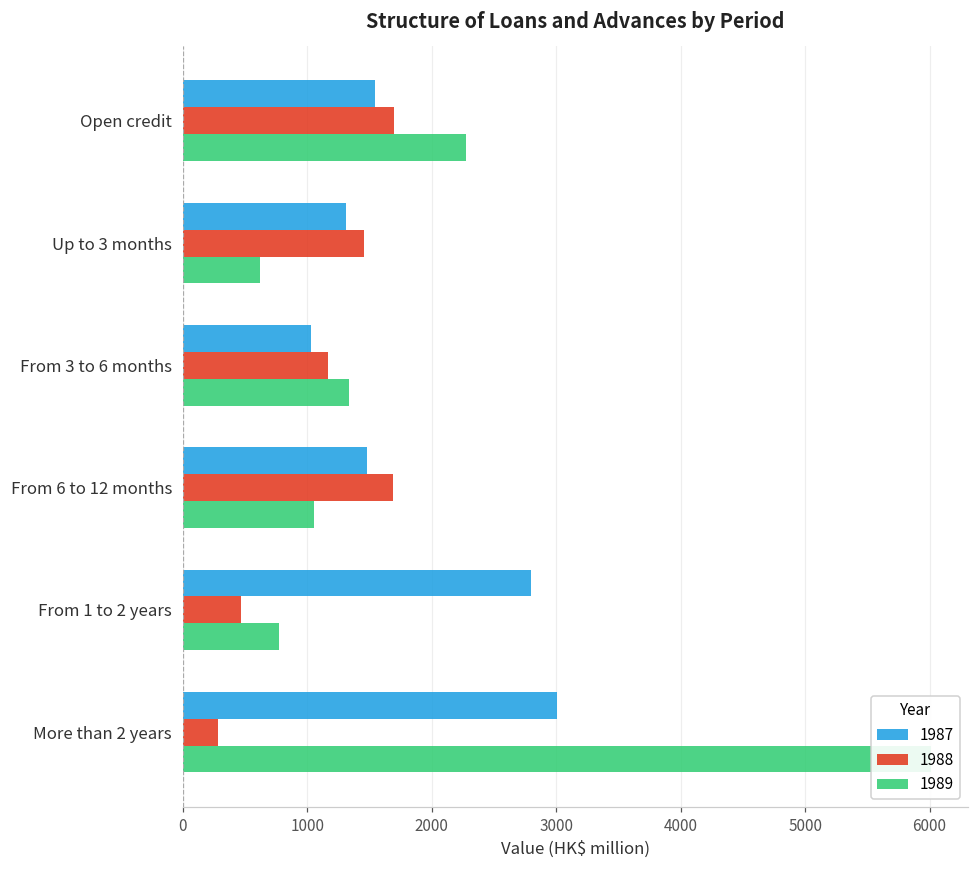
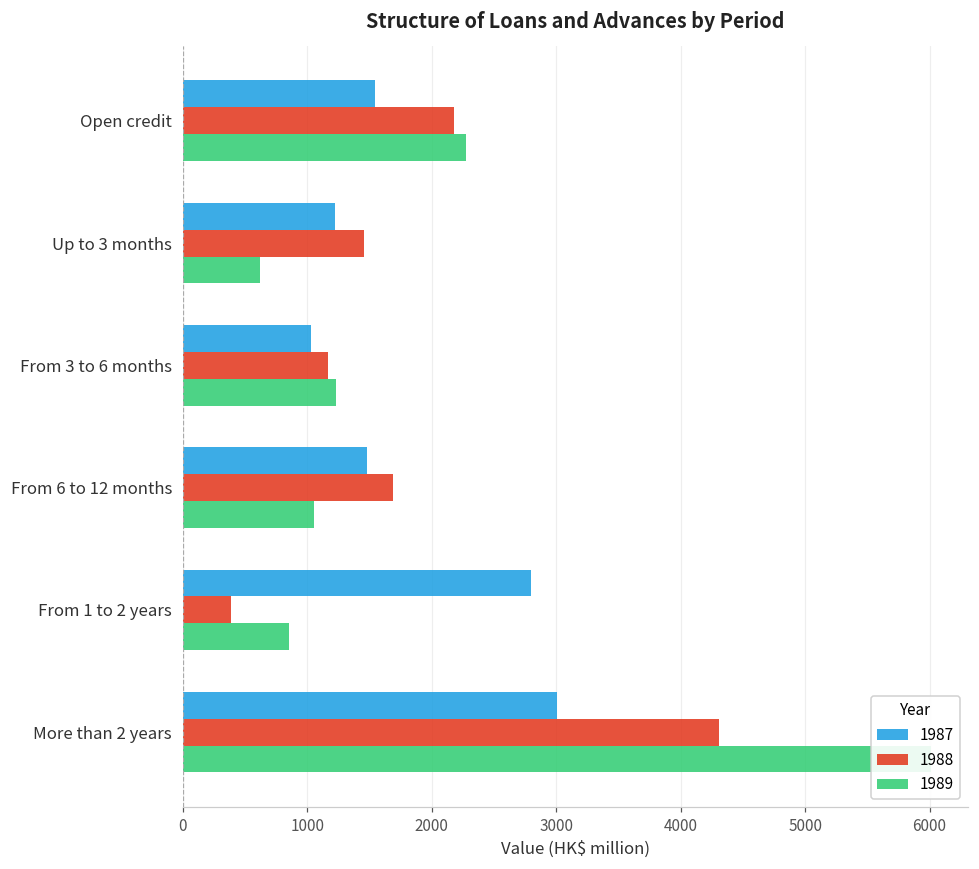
  {
    "1987": {
      "Open credit": 1540,
-     "Up to 3 months": 1310,
+     "Up to 3 months": 1220,
      "From 3 to 6 months": 1030,
      "From 6 to 12 months": 1480,
      "From 1 to 2 years": 2800,
      "More than 2 years": 3000
    },
    "1988": {
-     "Open credit": 1700,
+     "Open credit": 2180,
      "Up to 3 months": 1450,
      "From 3 to 6 months": 1160,
      "From 6 to 12 months": 1690,
-     "From 1 to 2 years": 470,
-     "More than 2 years": 280
+     "From 1 to 2 years": 390,
+     "More than 2 years": 4300
    },
    "1989": {
      "Open credit": 2280,
      "Up to 3 months": 620,
-     "From 3 to 6 months": 1340,
+     "From 3 to 6 months": 1230,
      "From 6 to 12 months": 1050,
-     "From 1 to 2 years": 770
+     "From 1 to 2 years": 860
    }
  }
